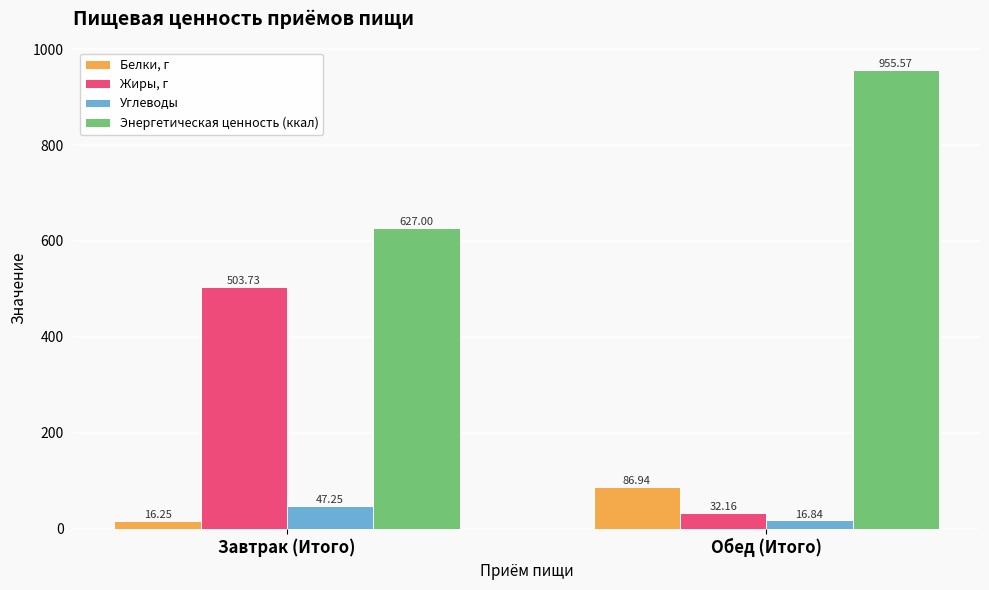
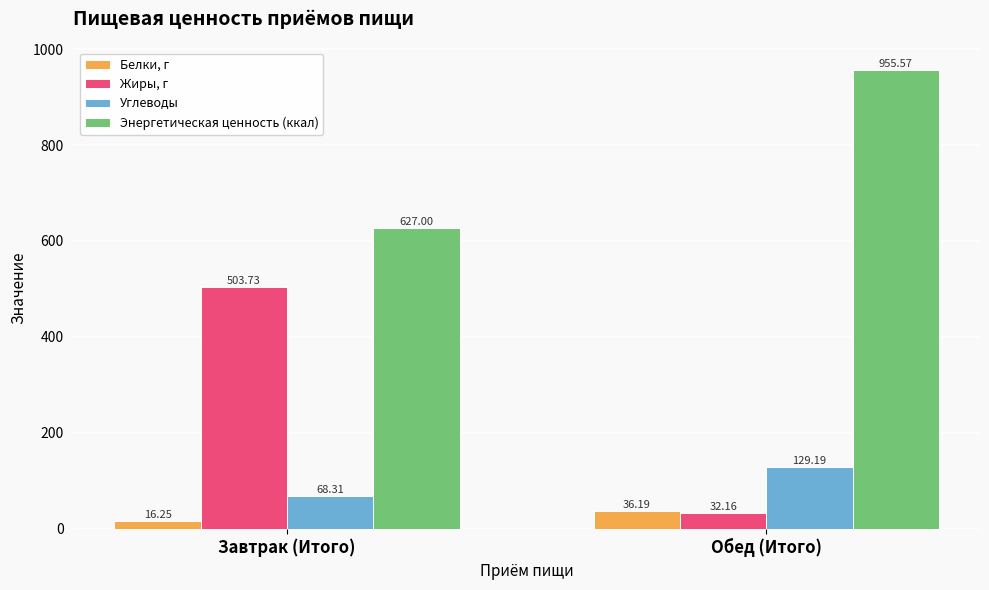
  {
    "Белки, г": {
      "Завтрак (Итого)": 16.25,
-     "Обед (Итого)": 86.94
+     "Обед (Итого)": 36.19
    },
    "Жиры, г": {
      "Завтрак (Итого)": 503.73,
      "Обед (Итого)": 32.16
    },
    "Углеводы": {
-     "Завтрак (Итого)": 47.25,
-     "Обед (Итого)": 16.84
+     "Завтрак (Итого)": 68.31,
+     "Обед (Итого)": 129.19
    },
    "Энергетическая ценность (ккал)": {
      "Завтрак (Итого)": 627.00,
      "Обед (Итого)": 955.57
    }
  }
